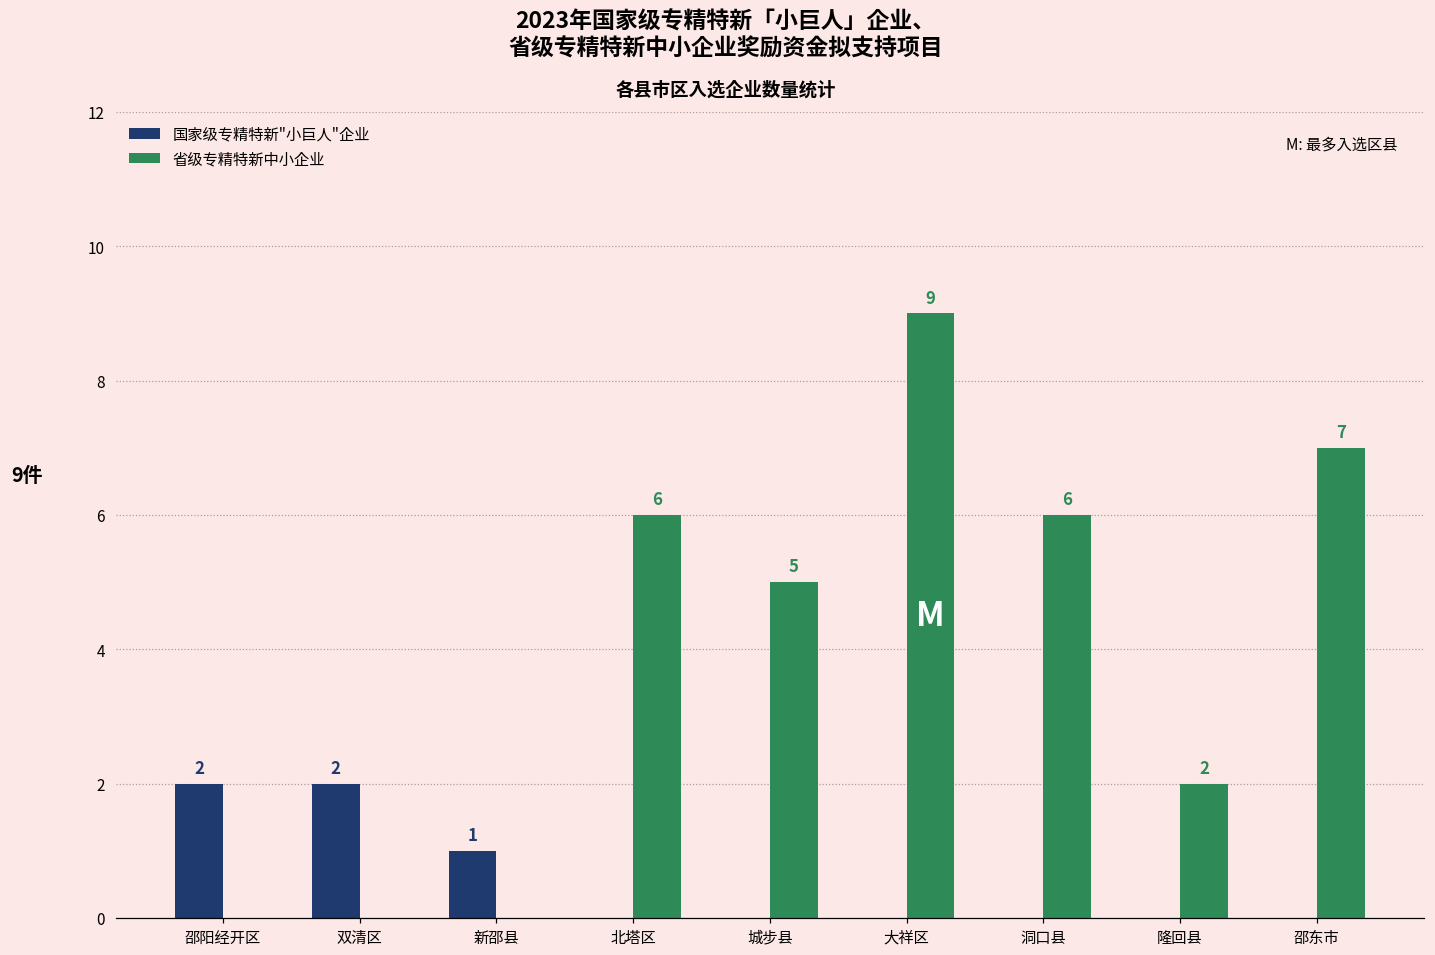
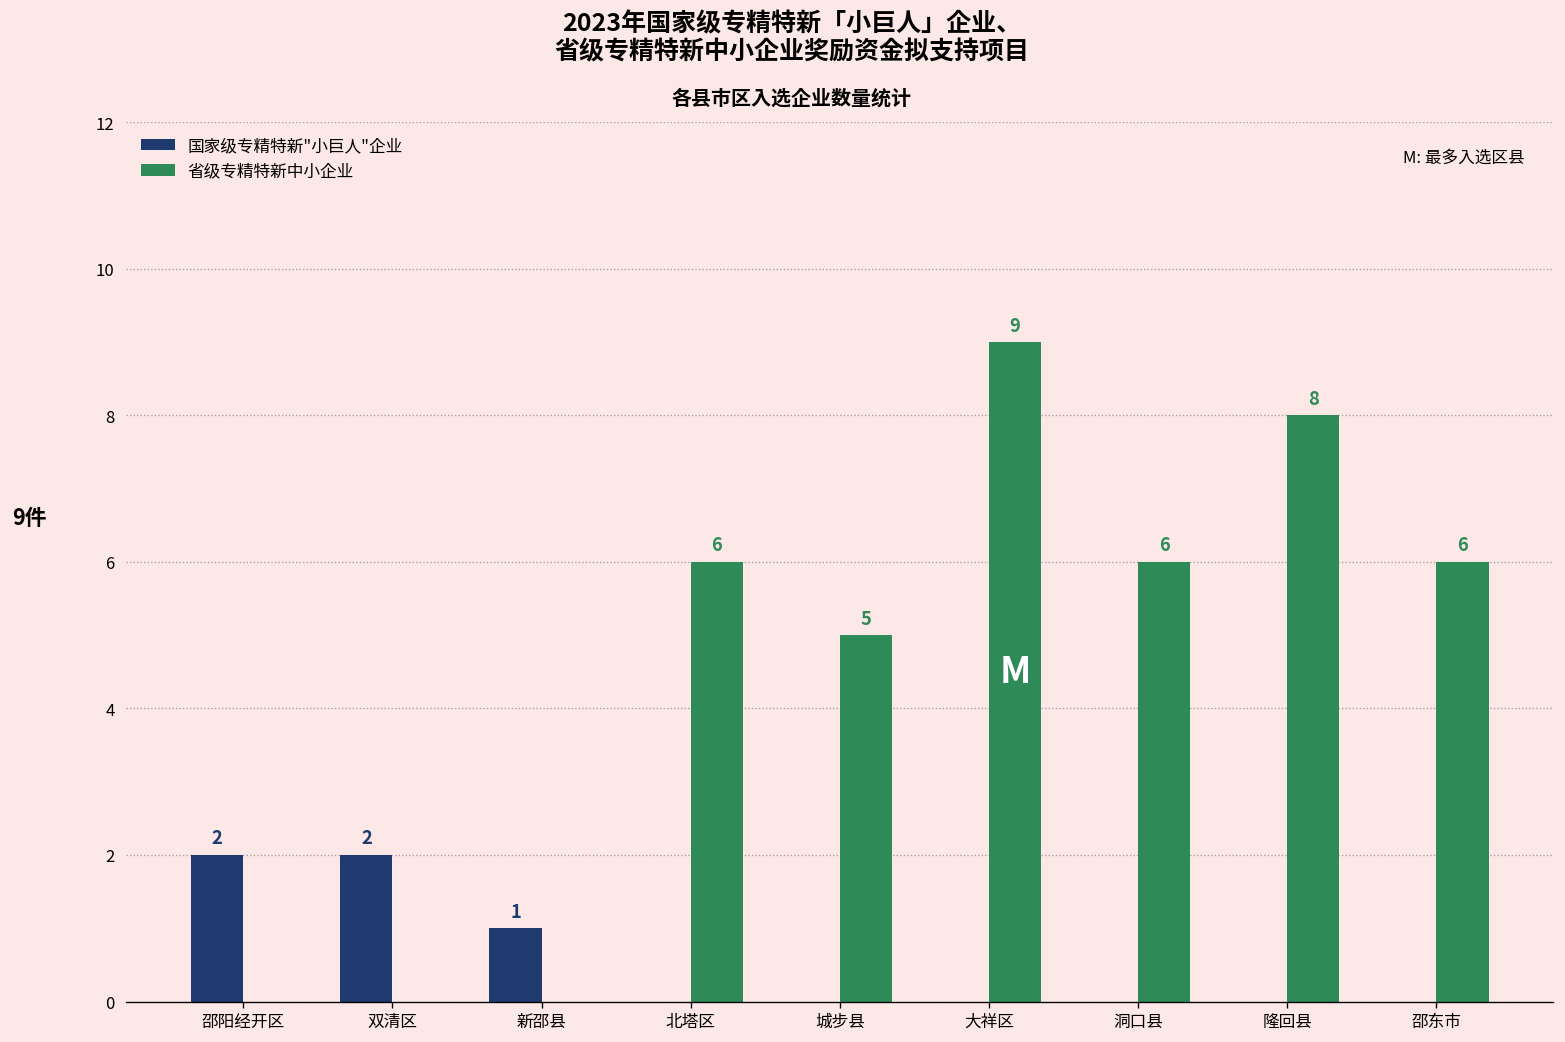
  {
    "国家级专精特新\"小巨人\"企业": {
      "邵阳经开区": 2,
      "双清区": 2,
      "新邵县": 1
    },
    "省级专精特新中小企业": {
      "北塔区": 6,
      "城步县": 5,
      "大祥区": 9,
      "洞口县": 6,
-     "隆回县": 2,
-     "邵东市": 7
+     "隆回县": 8,
+     "邵东市": 6
    }
  }
